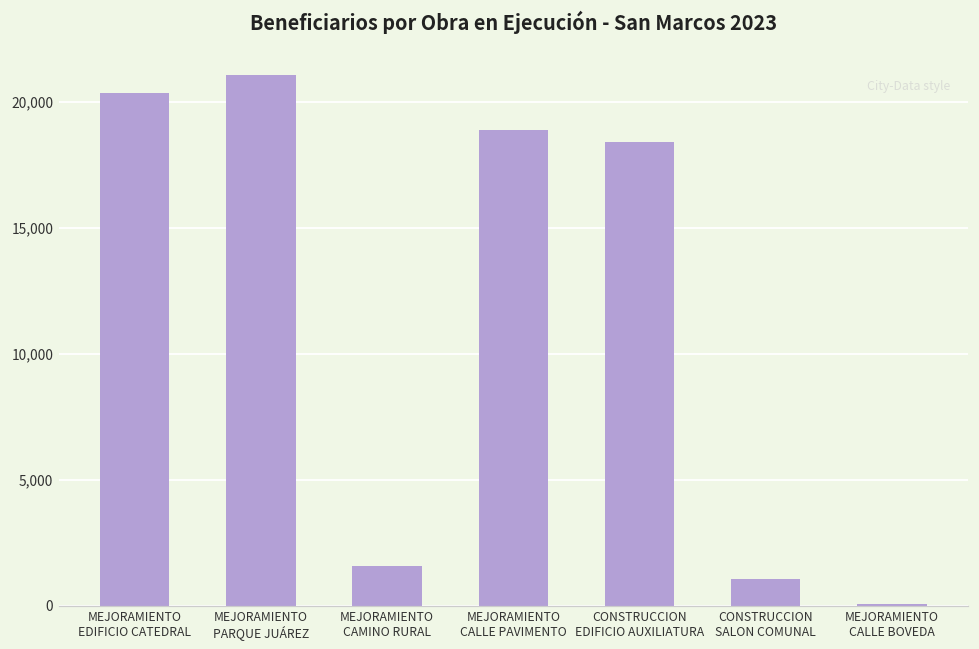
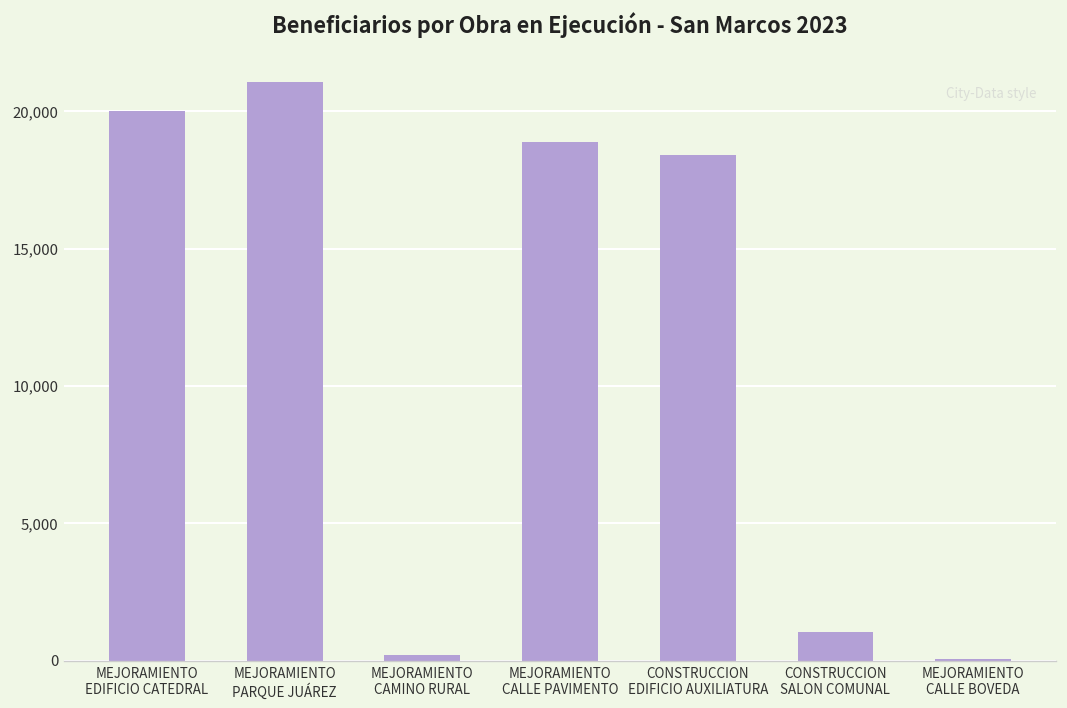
  {
-   "MEJORAMIENTO EDIFICIO CATEDRAL": "20,400",
+   "MEJORAMIENTO EDIFICIO CATEDRAL": "20,000",
    "MEJORAMIENTO PARQUE JUÁREZ": "21,100",
-   "MEJORAMIENTO CAMINO RURAL": "1,600",
+   "MEJORAMIENTO CAMINO RURAL": "200",
    "MEJORAMIENTO CALLE PAVIMENTO": "18,900",
    "CONSTRUCCION EDIFICIO AUXILIATURA": "18,400",
    "CONSTRUCCION SALON COMUNAL": "1,100"
  }
